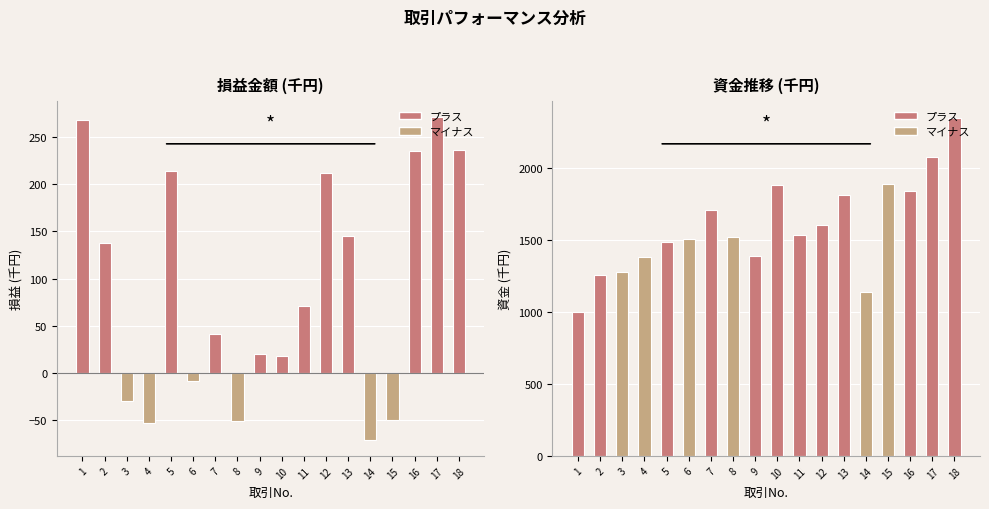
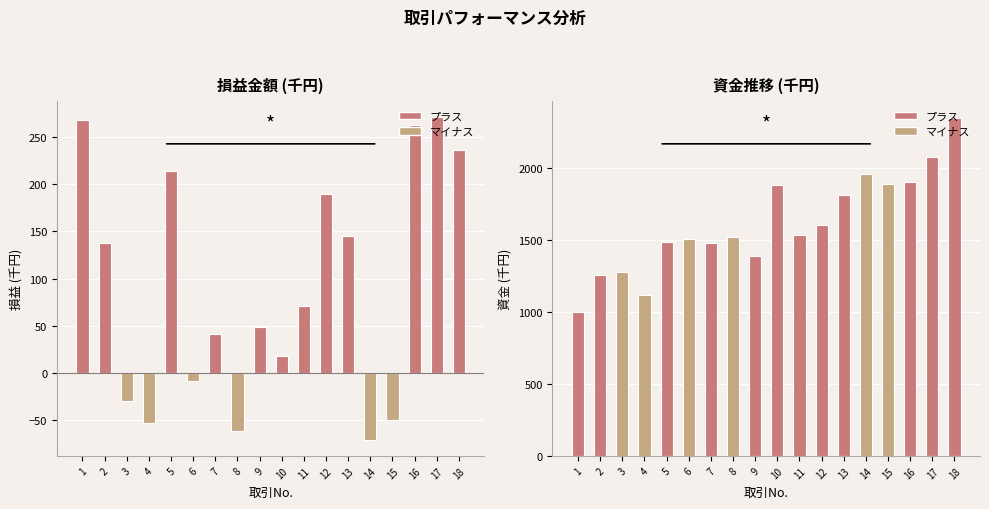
  {
    "損益金額 (千円)": {
      "1": 270,
      "2": 140,
      "3": -30,
      "4": -50,
      "5": 210,
      "6": -10,
      "7": 40,
-     "8": -50,
-     "9": 20,
+     "8": -60,
+     "9": 50,
      "10": 20,
      "11": 70,
-     "12": 210,
+     "12": 190,
      "13": 150,
      "14": -70,
      "15": -50,
-     "16": 240,
+     "16": 260,
      "17": 270,
      "18": 240
    },
    "資金推移 (千円)": {
      "1": 1000,
      "2": 1260,
      "3": 1280,
-     "4": 1380,
+     "4": 1120,
      "5": 1490,
      "6": 1510,
-     "7": 1710,
+     "7": 1480,
      "8": 1520,
      "9": 1390,
      "10": 1890,
      "11": 1540,
      "12": 1610,
      "13": 1820,
-     "14": 1140,
+     "14": 1960,
      "15": 1890,
-     "16": 1840,
+     "16": 1910,
      "17": 2080,
      "18": 2350
    }
  }
